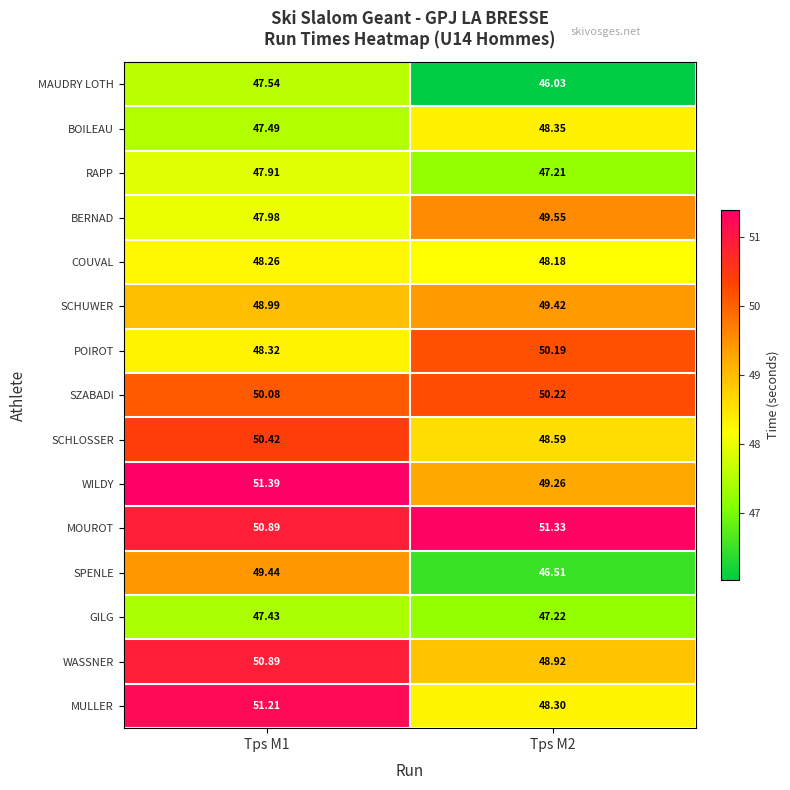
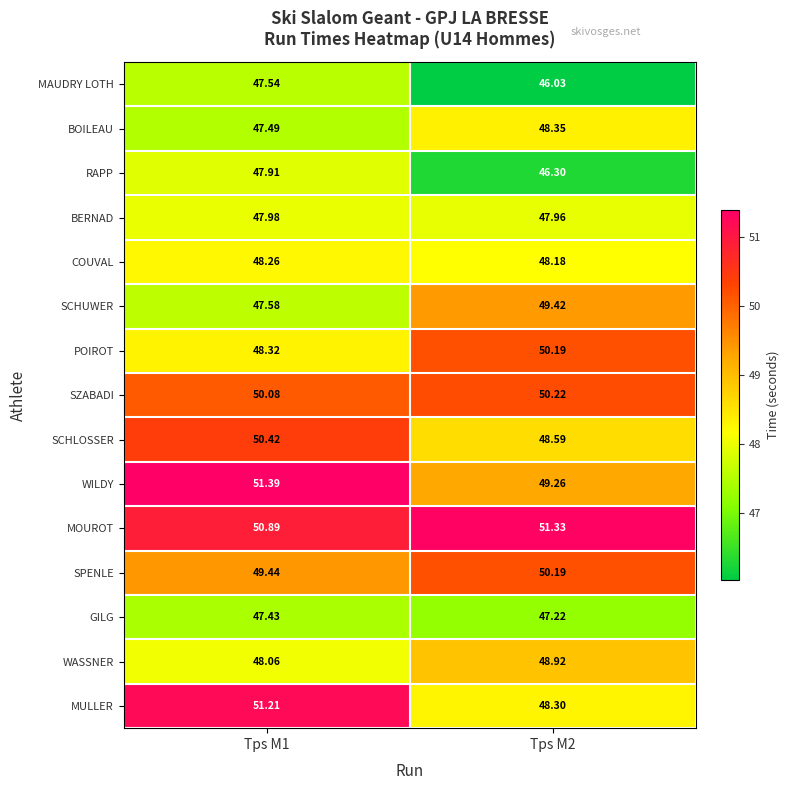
  {
    "MAUDRY LOTH": {
      "Tps M1": 47.54,
      "Tps M2": 46.03
    },
    "BOILEAU": {
      "Tps M1": 47.49,
      "Tps M2": 48.35
    },
    "RAPP": {
      "Tps M1": 47.91,
-     "Tps M2": 47.21
+     "Tps M2": 46.30
    },
    "BERNAD": {
      "Tps M1": 47.98,
-     "Tps M2": 49.55
+     "Tps M2": 47.96
    },
    "COUVAL": {
      "Tps M1": 48.26,
      "Tps M2": 48.18
    },
    "SCHUWER": {
-     "Tps M1": 48.99,
+     "Tps M1": 47.58,
      "Tps M2": 49.42
    },
    "POIROT": {
      "Tps M1": 48.32,
      "Tps M2": 50.19
    },
    "SZABADI": {
      "Tps M1": 50.08,
      "Tps M2": 50.22
    },
    "SCHLOSSER": {
      "Tps M1": 50.42,
      "Tps M2": 48.59
    },
    "WILDY": {
      "Tps M1": 51.39,
      "Tps M2": 49.26
    },
    "MOUROT": {
      "Tps M1": 50.89,
      "Tps M2": 51.33
    },
    "SPENLE": {
      "Tps M1": 49.44,
-     "Tps M2": 46.51
+     "Tps M2": 50.19
    },
    "GILG": {
      "Tps M1": 47.43,
      "Tps M2": 47.22
    },
    "WASSNER": {
-     "Tps M1": 50.89,
+     "Tps M1": 48.06,
      "Tps M2": 48.92
    },
    "MULLER": {
      "Tps M1": 51.21,
      "Tps M2": 48.30
    }
  }
